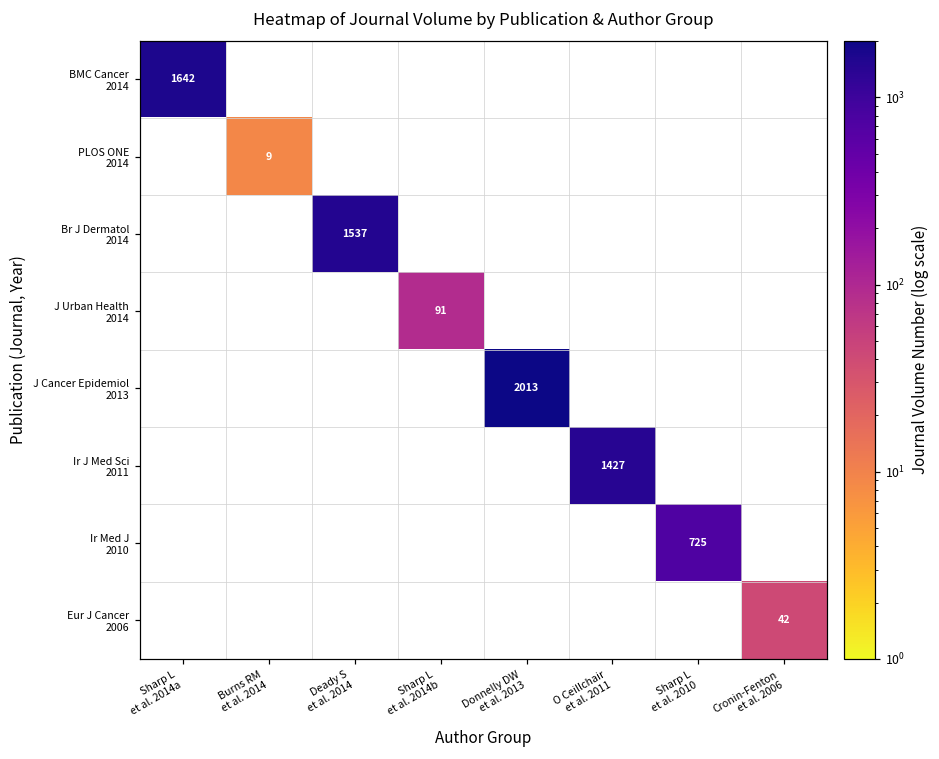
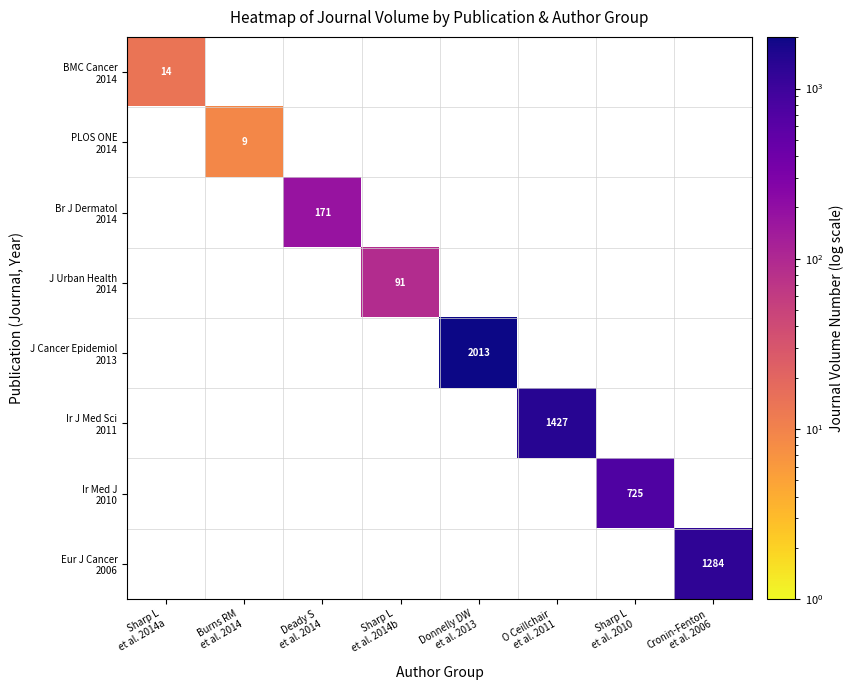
  {
    "BMC Cancer 2014": {
-     "Sharp L et al. 2014a": 1642
+     "Sharp L et al. 2014a": 14
    },
    "PLOS ONE 2014": {
      "Burns RM et al. 2014": 9
    },
    "Br J Dermatol 2014": {
-     "Deady S et al. 2014": 1537
+     "Deady S et al. 2014": 171
    },
    "J Urban Health 2014": {
      "Sharp L et al. 2014b": 91
    },
    "J Cancer Epidemiol 2013": {
      "Donnelly DW et al. 2013": 2013
    },
    "Ir J Med Sci 2011": {
      "O Ceillchair et al. 2011": 1427
    },
    "Ir Med J 2010": {
      "Sharp L et al. 2010": 725
    },
    "Eur J Cancer 2006": {
-     "Cronin-Fenton et al. 2006": 42
+     "Cronin-Fenton et al. 2006": 1284
    }
  }
